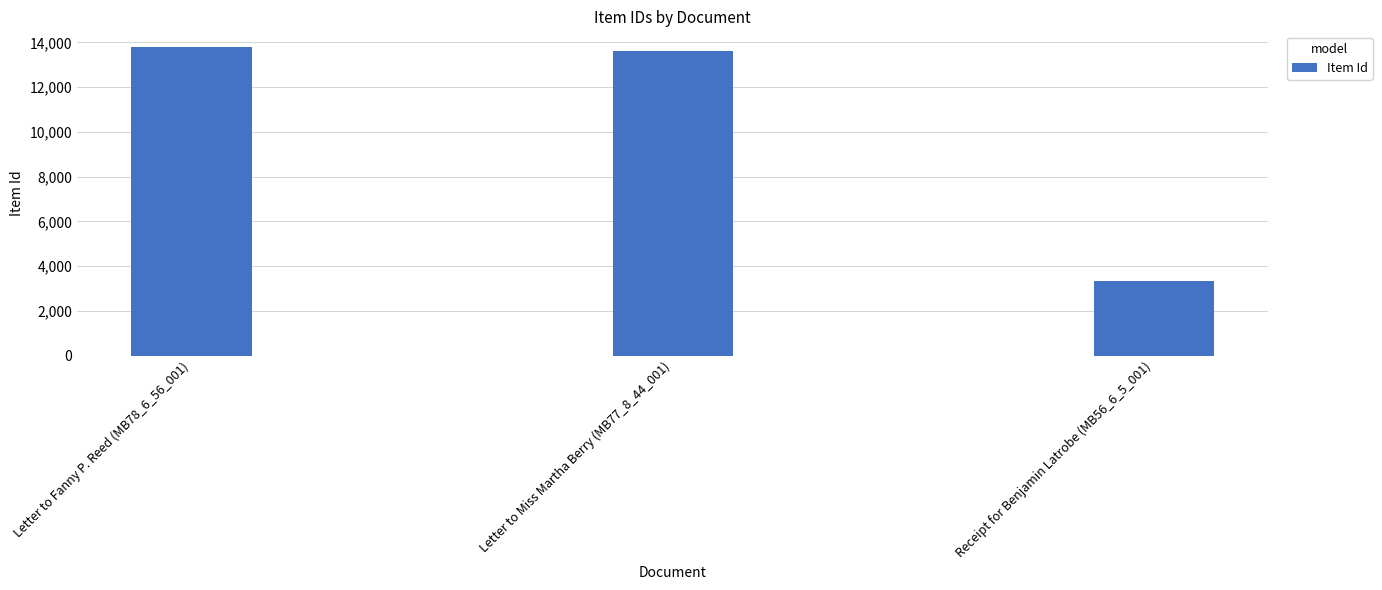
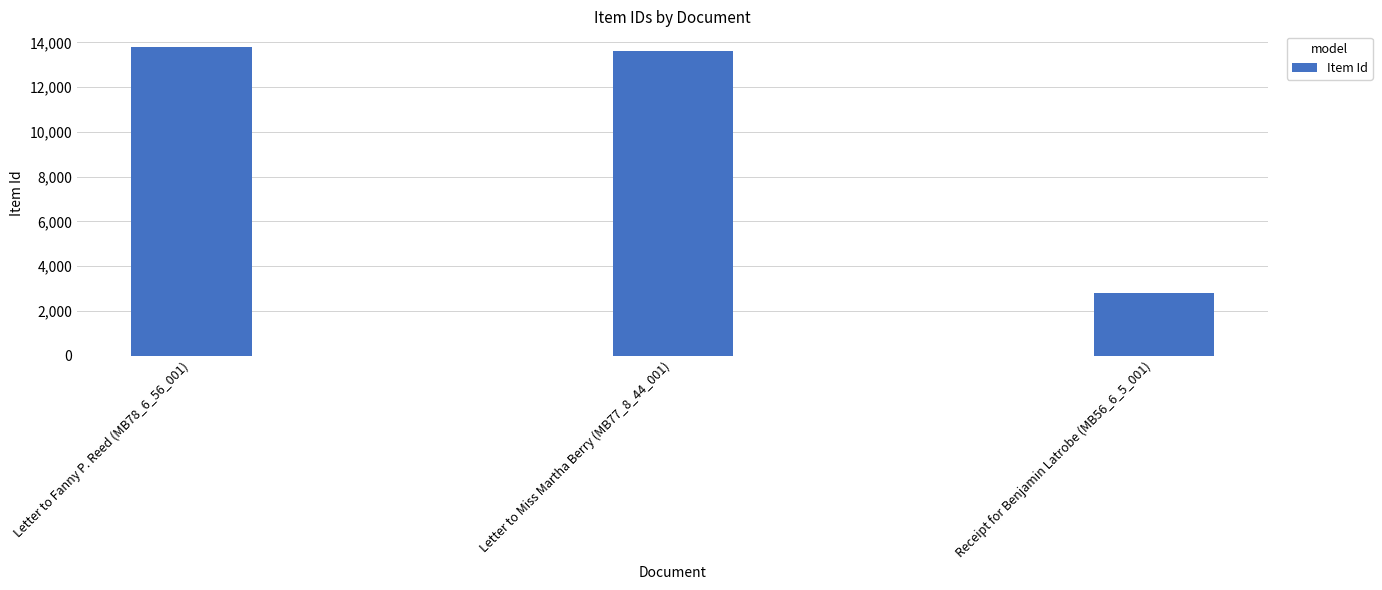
  {
    "Letter to Fanny P. Reed (MB78_6_56_001)": "13,800",
    "Letter to Miss Martha Berry (MB77_8_44_001)": "13,600",
-   "Receipt for Benjamin Latrobe (MB56_6_5_001)": "3,300"
+   "Receipt for Benjamin Latrobe (MB56_6_5_001)": "2,800"
  }
